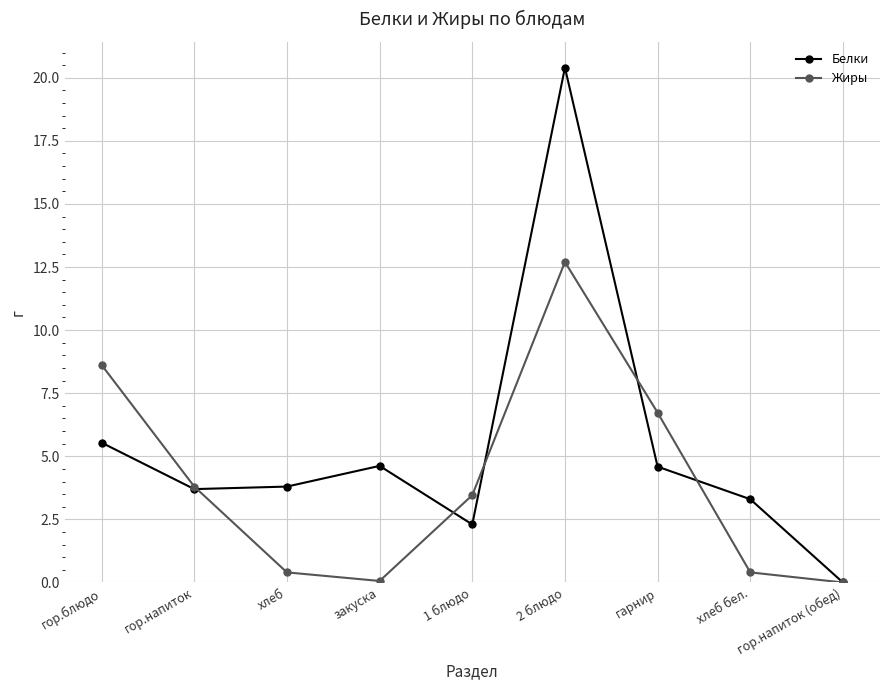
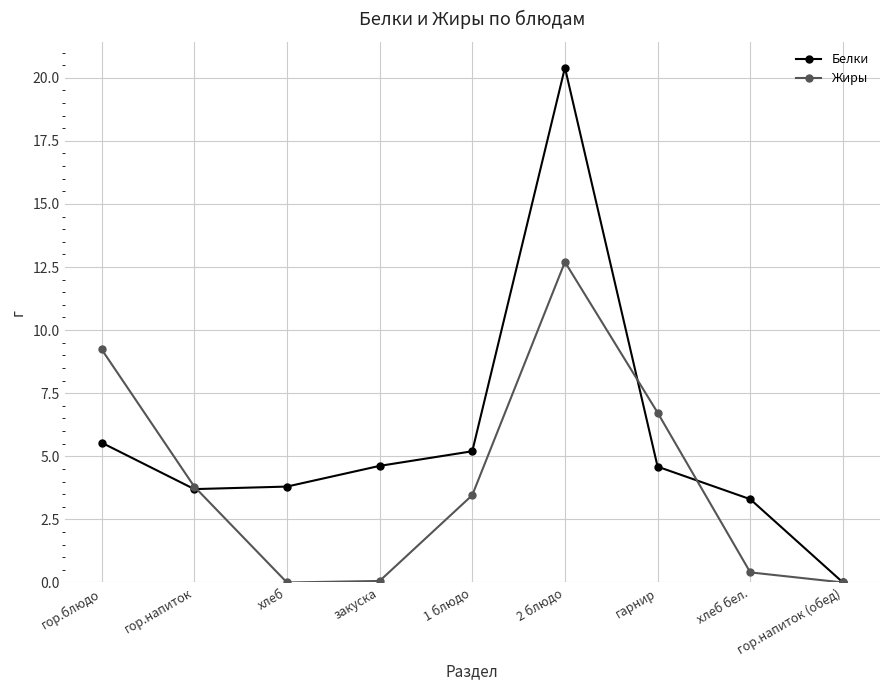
  {
    "Белки": {
      "гор.блюдо": 5.5,
      "хлеб": 3.8,
      "закуска": 4.6,
-     "1 блюдо": 2.3,
+     "1 блюдо": 5.2,
      "2 блюдо": 20.4,
      "гарнир": 4.6,
      "хлеб бел.": 3.3
    },
    "Жиры": {
-     "гор.блюдо": 8.6,
-     "хлеб": 0.4,
+     "гор.блюдо": 9.2,
+     "хлеб": 0.0,
      "закуска": 0.1,
      "1 блюдо": 3.5,
      "2 блюдо": 12.7,
      "гарнир": 6.7,
      "хлеб бел.": 0.4
    }
  }
